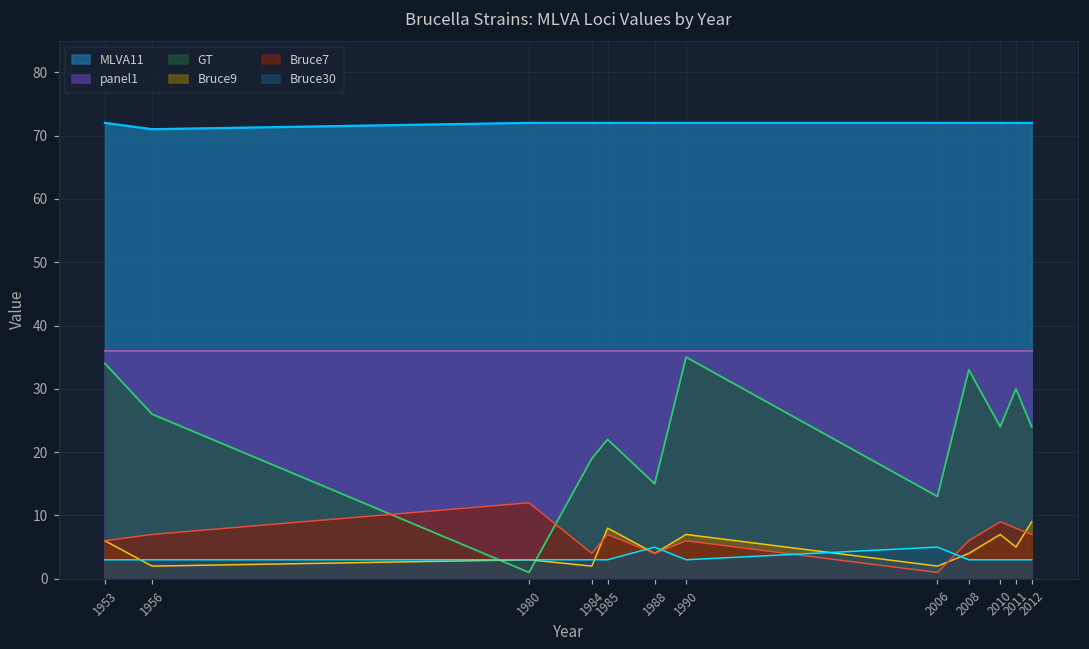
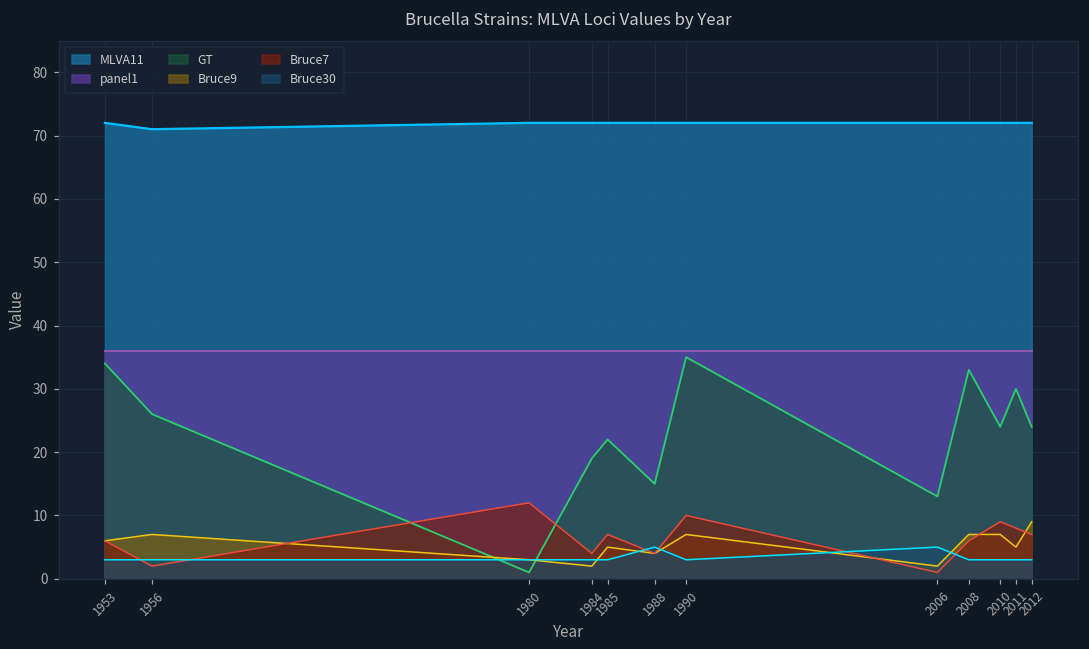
  {
    "panel1": {
      "1953": 36,
      "1956": 36,
      "1980": 36,
      "1984": 36,
      "1985": 36,
      "1988": 36,
      "1990": 36,
      "2006": 36,
      "2008": 36,
      "2010": 36,
      "2011": 36,
      "2012": 36
    },
    "Bruce9": {
-     "1956": 2,
+     "1956": 7,
      "1984": 2,
-     "1985": 8,
+     "1985": 5,
      "1990": 7,
      "2006": 2,
-     "2008": 4,
+     "2008": 7,
      "2010": 7,
      "2011": 5,
      "2012": 9
    },
    "Bruce7": {
-     "1956": 7,
+     "1956": 2,
      "1980": 12,
      "1984": 4,
      "1985": 7,
-     "1990": 6,
+     "1990": 10,
      "2006": 1,
      "2008": 6,
      "2010": 9,
      "2011": 8,
      "2012": 7
    }
  }
